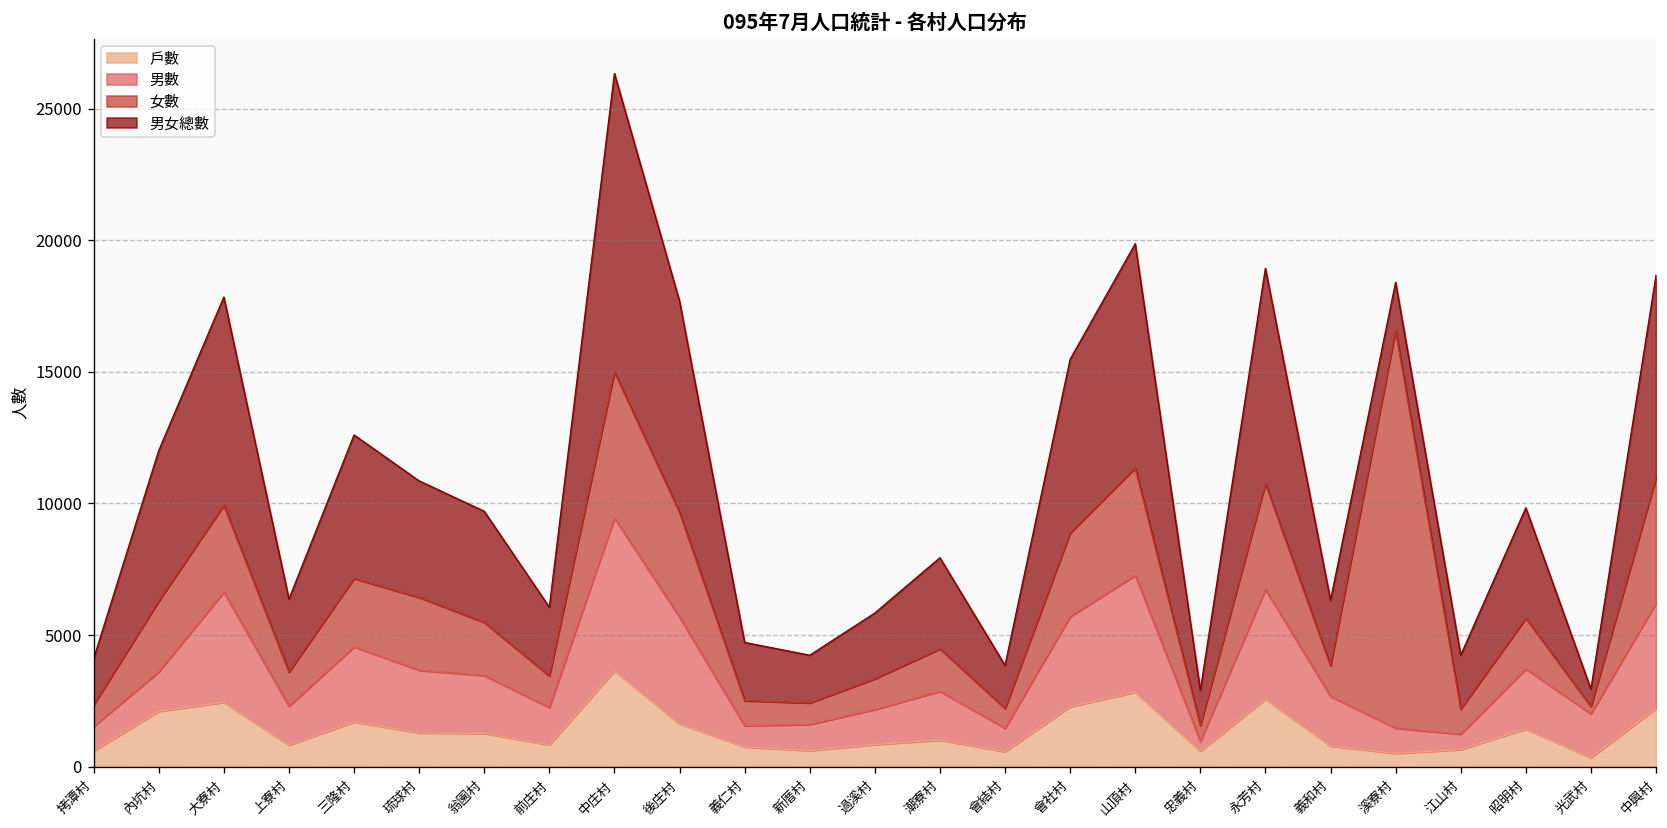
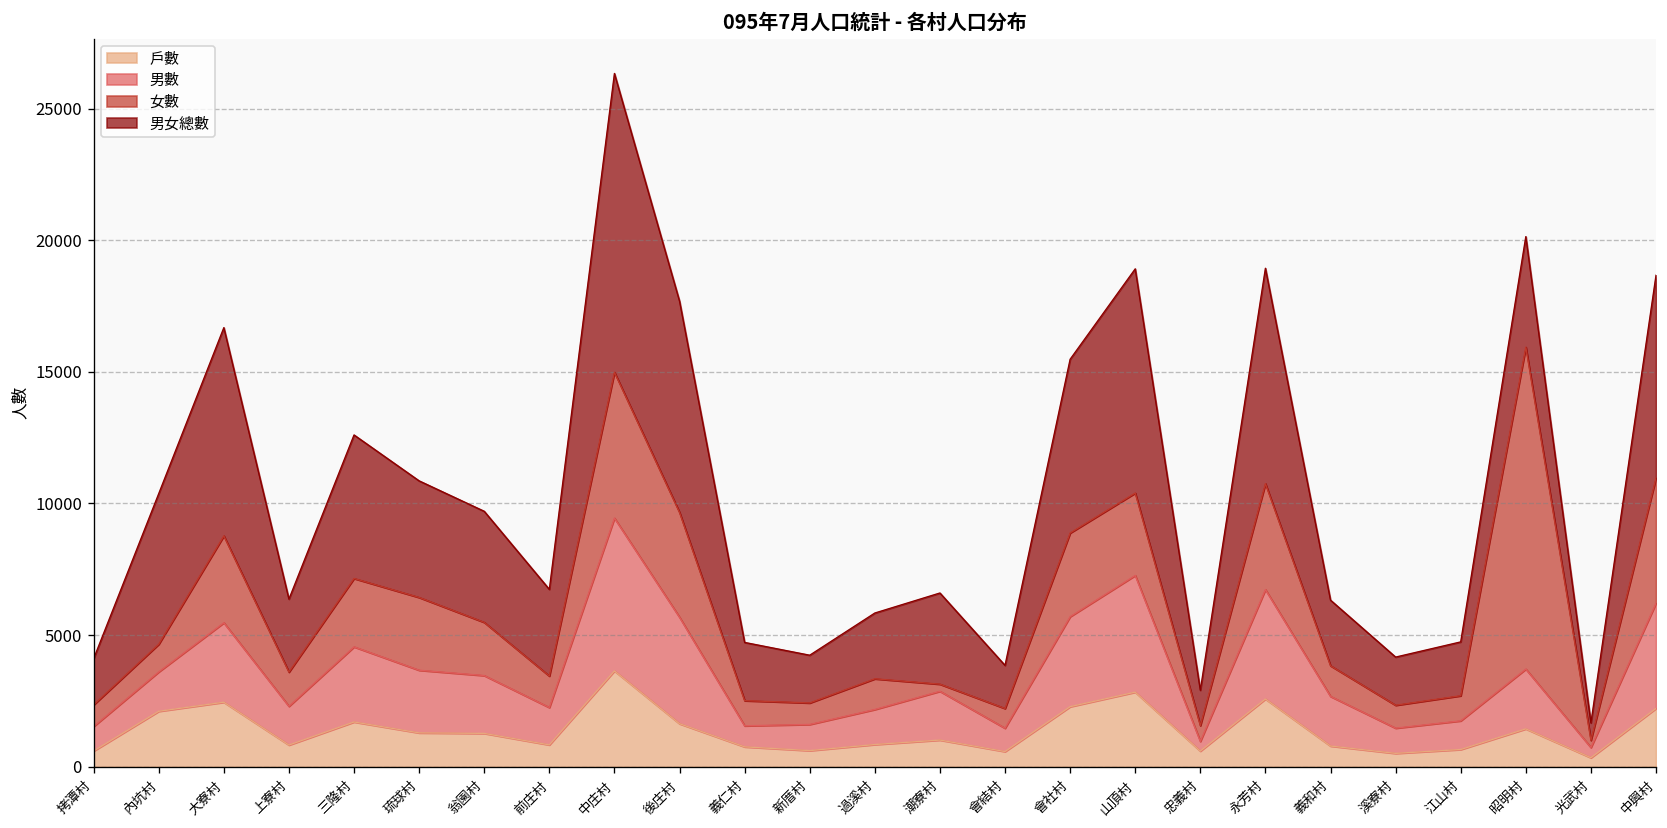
  {
    "戶數": {
      "拷潭村": 600,
      "內坑村": 2100,
      "大寮村": 2500,
      "上寮村": 800,
      "三隆村": 1700,
      "琉球村": 1300,
      "翁園村": 1300,
      "前庄村": 800,
      "中庄村": 3600,
      "後庄村": 1600,
      "義仁村": 800,
      "新厝村": 600,
      "過溪村": 800,
      "潮寮村": 1000,
      "會結村": 600,
      "會社村": 2300,
      "山頂村": 2800,
      "忠義村": 600,
      "永芳村": 2600,
      "義和村": 800,
      "溪寮村": 500,
      "江山村": 700,
      "昭明村": 1400,
      "光武村": 300,
      "中興村": 2200
    },
    "男數": {
      "拷潭村": 900,
      "內坑村": 1500,
-     "大寮村": 4200,
+     "大寮村": 3000,
      "上寮村": 1500,
      "三隆村": 2900,
      "琉球村": 2400,
      "翁園村": 2200,
      "前庄村": 1400,
      "中庄村": 5800,
      "後庄村": 4000,
      "義仁村": 800,
      "新厝村": 1000,
      "過溪村": 1300,
      "潮寮村": 1900,
      "會結村": 900,
      "會社村": 3400,
      "山頂村": 4400,
      "忠義村": 400,
      "永芳村": 4200,
      "義和村": 1900,
      "溪寮村": 1000,
-     "江山村": 600,
+     "江山村": 1100,
      "昭明村": 2300,
-     "光武村": 1700,
+     "光武村": 400,
      "中興村": 4000
    },
    "女數": {
      "拷潭村": 800,
-     "內坑村": 2700,
+     "內坑村": 1100,
      "大寮村": 3300,
      "上寮村": 1300,
      "三隆村": 2600,
      "琉球村": 2800,
      "翁園村": 2000,
      "前庄村": 1200,
      "中庄村": 5500,
      "後庄村": 4000,
      "義仁村": 1000,
      "新厝村": 800,
      "過溪村": 1200,
-     "潮寮村": 1600,
+     "潮寮村": 300,
      "會結村": 800,
      "會社村": 3200,
-     "山頂村": 4100,
+     "山頂村": 3100,
      "忠義村": 600,
      "永芳村": 4000,
      "義和村": 1200,
-     "溪寮村": 15100,
+     "溪寮村": 900,
      "江山村": 1000,
-     "昭明村": 1900,
+     "昭明村": 12200,
      "光武村": 300,
      "中興村": 4800
    },
    "男女總數": {
      "拷潭村": 1800,
      "內坑村": 5700,
      "大寮村": 7900,
      "上寮村": 2800,
      "三隆村": 5500,
      "琉球村": 4400,
      "翁園村": 4200,
-     "前庄村": 2600,
+     "前庄村": 3300,
      "中庄村": 11300,
      "後庄村": 8000,
      "義仁村": 2200,
      "新厝村": 1800,
      "過溪村": 2500,
      "潮寮村": 3500,
      "會結村": 1600,
      "會社村": 6600,
      "山頂村": 8500,
      "忠義村": 1300,
      "永芳村": 8200,
      "義和村": 2500,
      "溪寮村": 1800,
      "江山村": 2000,
      "昭明村": 4200,
      "光武村": 700,
      "中興村": 7700
    }
  }
